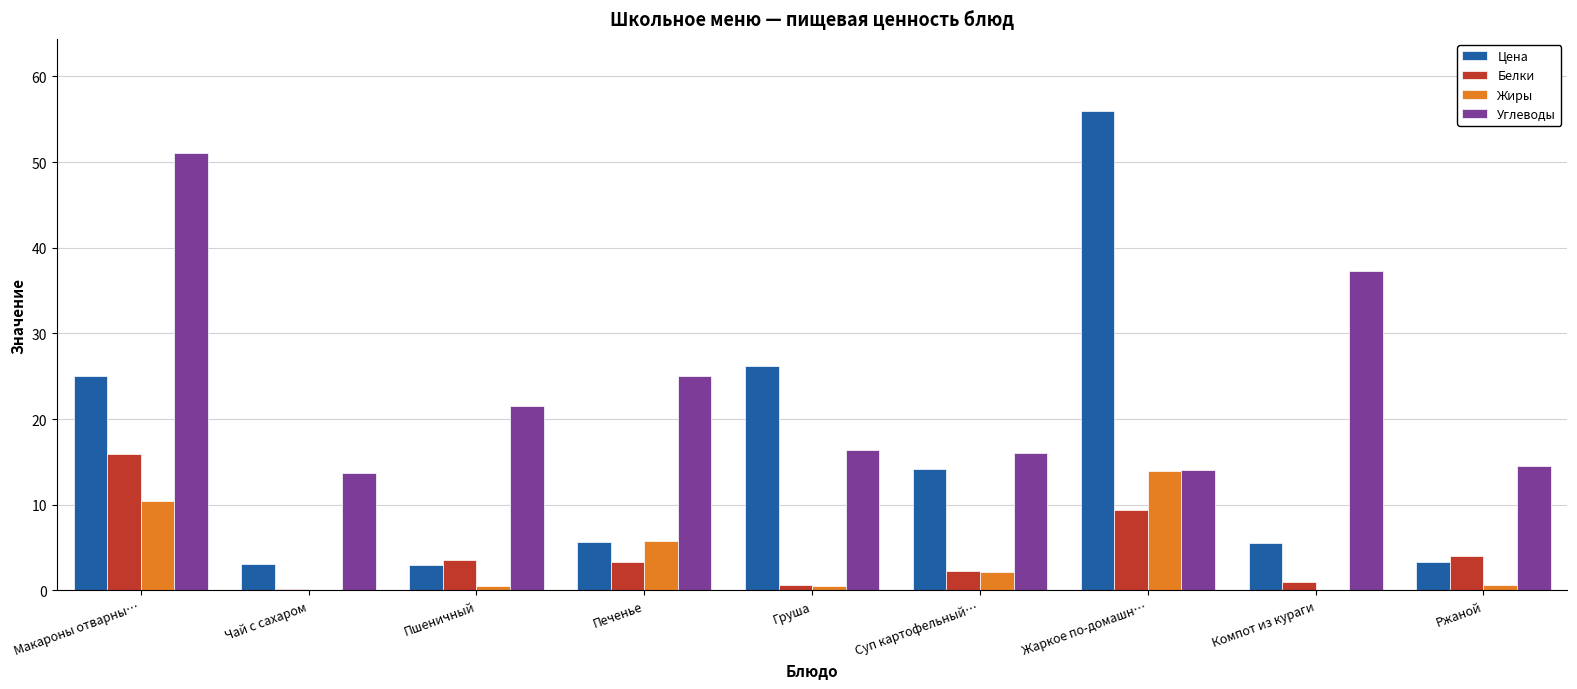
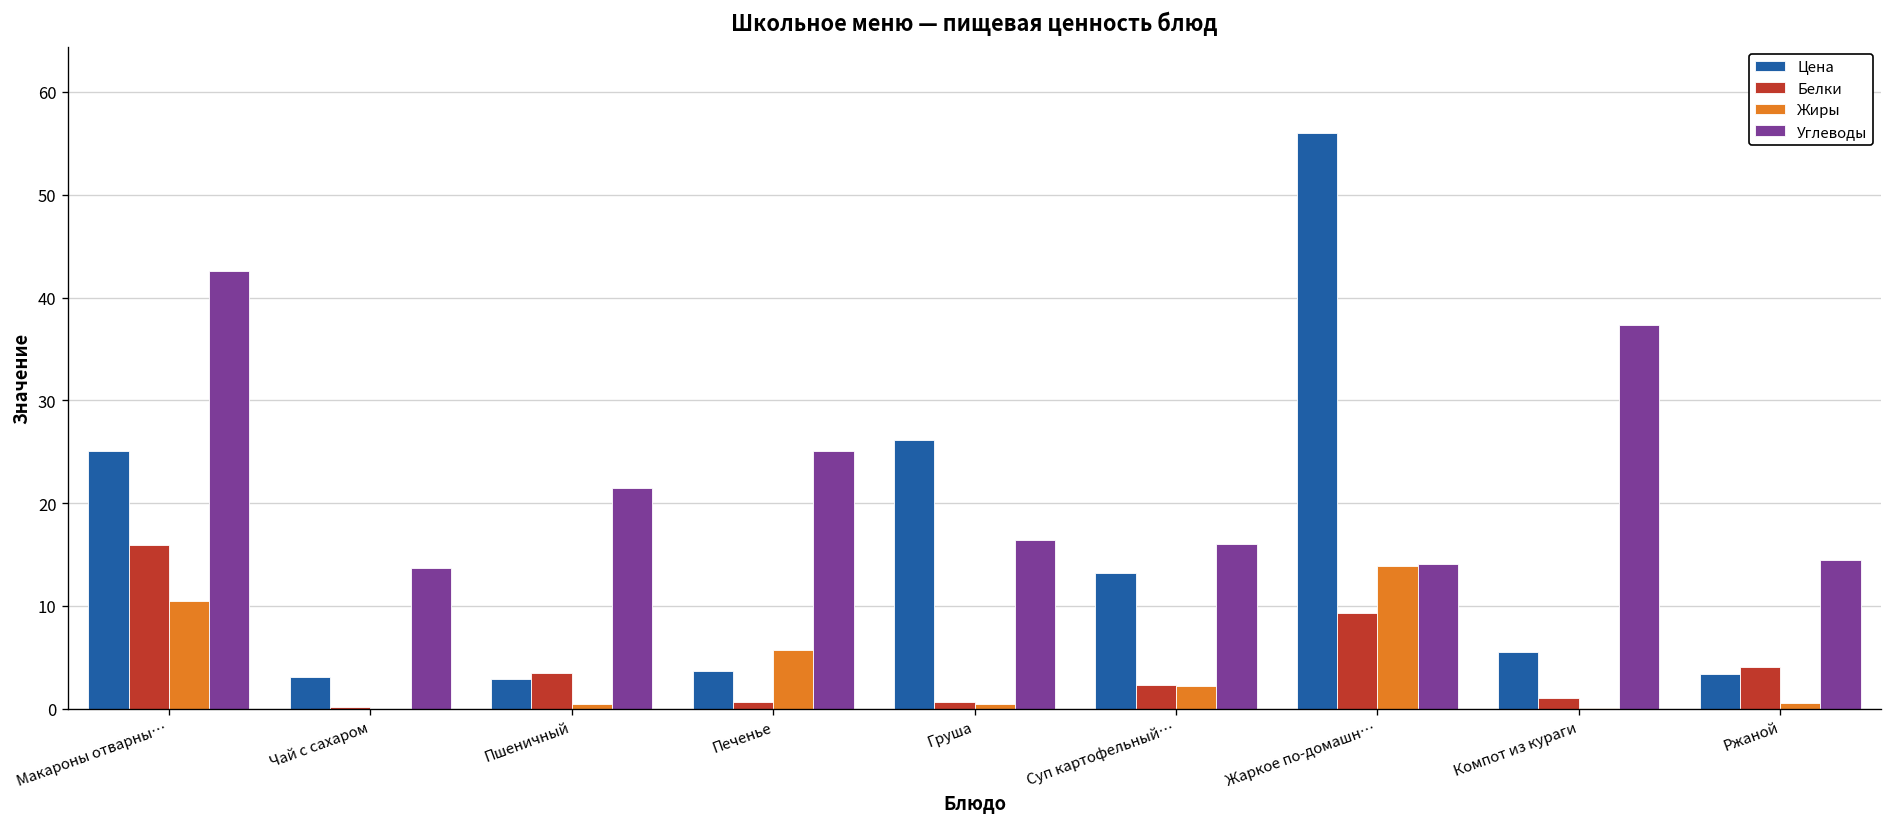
  {
    "Цена": {
      "Макароны отварны…": 25,
      "Чай с сахаром": 3,
      "Пшеничный": 3,
-     "Печенье": 6,
+     "Печенье": 4,
      "Груша": 26,
-     "Суп картофельный…": 14,
+     "Суп картофельный…": 13,
      "Жаркое по-домашн…": 56,
      "Компот из кураги": 5,
      "Ржаной": 3
    },
    "Белки": {
      "Макароны отварны…": 16,
      "Пшеничный": 4,
-     "Печенье": 3,
+     "Печенье": 1,
      "Груша": 1,
      "Суп картофельный…": 2,
      "Жаркое по-домашн…": 9,
      "Компот из кураги": 1,
      "Ржаной": 4
    },
    "Жиры": {
      "Макароны отварны…": 10,
      "Чай с сахаром": 0,
      "Пшеничный": 1,
      "Печенье": 6,
      "Груша": 0,
      "Суп картофельный…": 2,
      "Жаркое по-домашн…": 14,
      "Ржаной": 1
    },
    "Углеводы": {
-     "Макароны отварны…": 51,
+     "Макароны отварны…": 43,
      "Чай с сахаром": 14,
      "Пшеничный": 22,
      "Печенье": 25,
      "Груша": 16,
      "Суп картофельный…": 16,
      "Жаркое по-домашн…": 14,
      "Компот из кураги": 37,
      "Ржаной": 14
    }
  }
